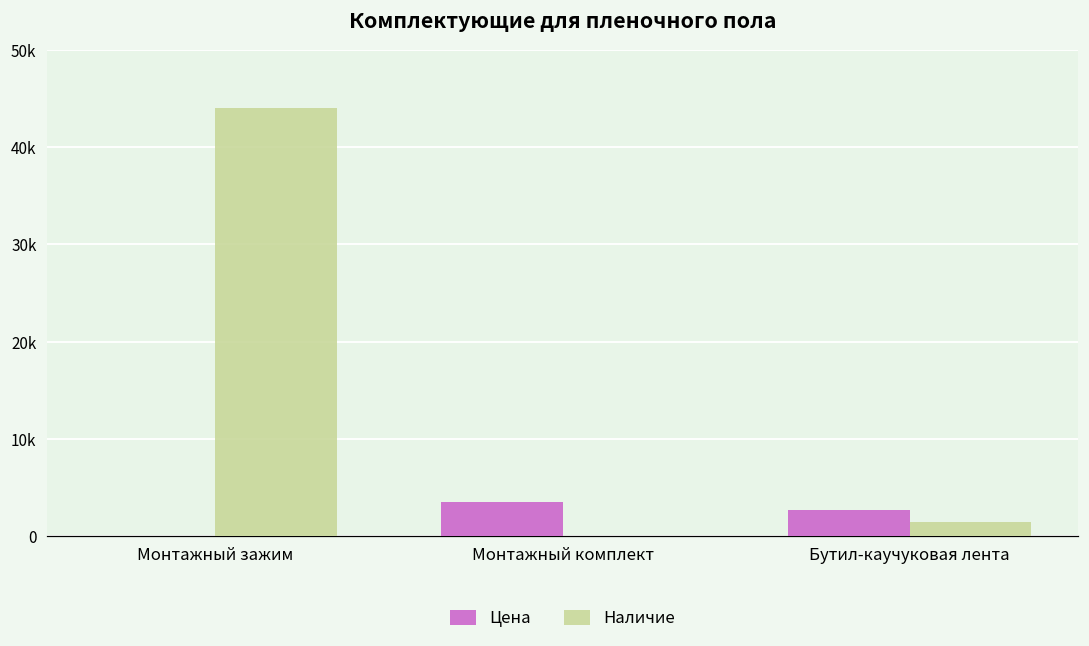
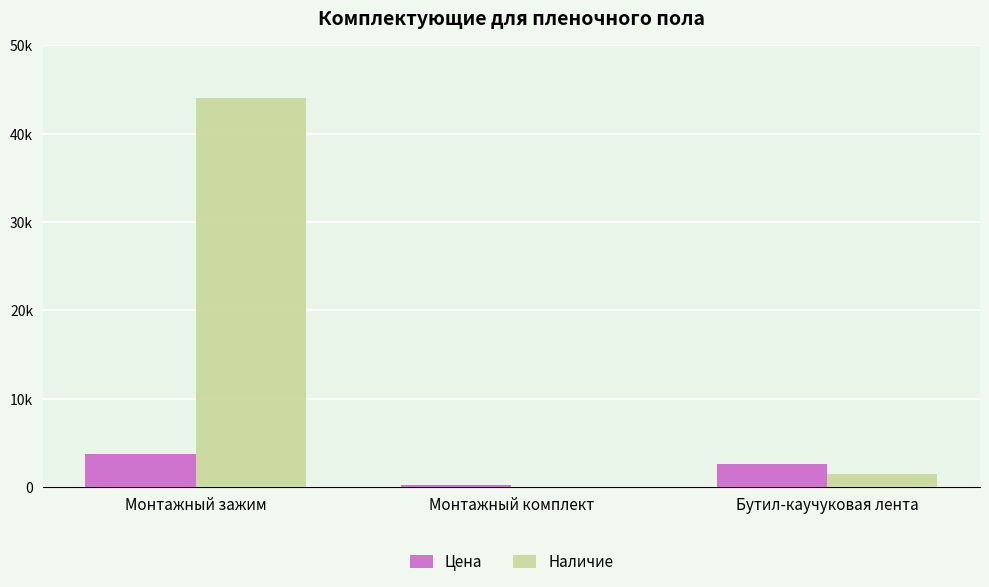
  {
    "Цена": {
-     "Монтажный зажим": 0,
-     "Монтажный комплект": 4000,
+     "Монтажный зажим": 4000,
+     "Монтажный комплект": 0,
      "Бутил-каучуковая лента": 3000
    },
    "Наличие": {
      "Монтажный зажим": 44000,
      "Бутил-каучуковая лента": 1000
    }
  }
